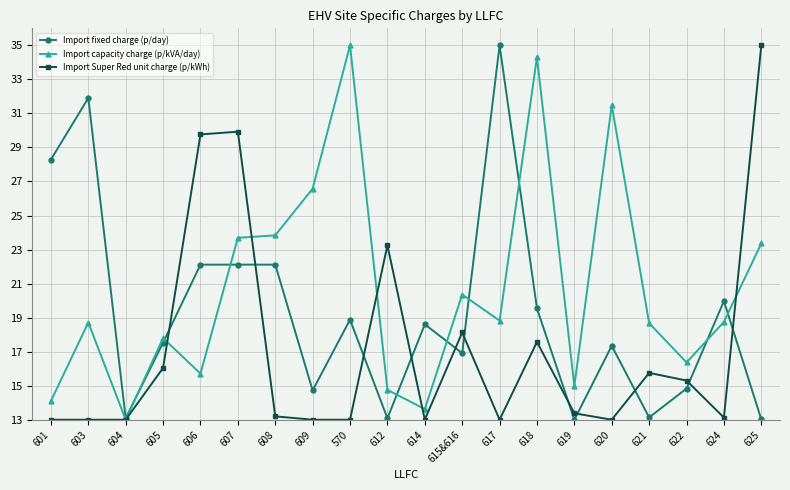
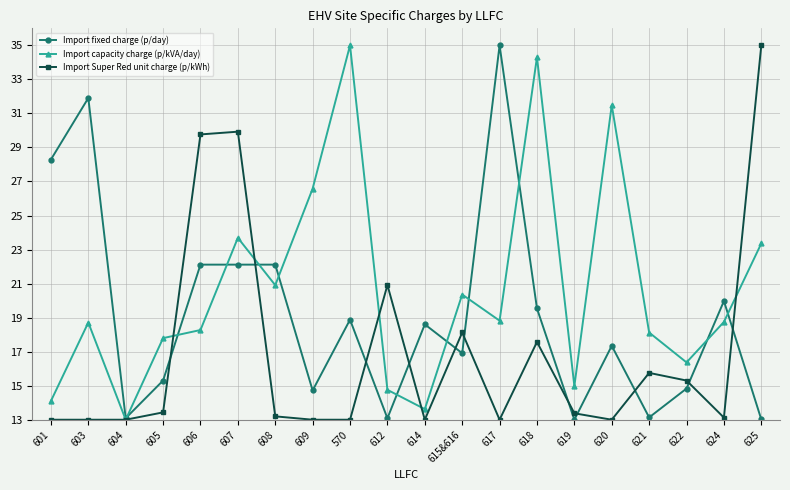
  {
    "Import fixed charge (p/day)": {
      "601": 28.3,
      "603": 31.9,
-     "605": 17.5,
+     "605": 15.3,
      "606": 22.1,
      "607": 22.1,
      "608": 22.1,
      "609": 14.7,
      "570": 18.9,
      "612": 13.1,
      "614": 18.6,
      "615&616": 16.9,
      "617": 35.0,
      "618": 19.5,
      "619": 13.0,
      "620": 17.3,
      "621": 13.1,
      "622": 14.8,
      "624": 20.0,
      "625": 13.0
    },
    "Import capacity charge (p/kVA/day)": {
      "601": 14.1,
      "603": 18.7,
      "605": 17.8,
-     "606": 15.7,
+     "606": 18.3,
      "607": 23.7,
-     "608": 23.8,
+     "608": 20.9,
      "609": 26.6,
      "570": 35.0,
      "612": 14.8,
      "614": 13.6,
      "615&616": 20.4,
      "617": 18.8,
      "618": 34.3,
      "619": 15.0,
      "620": 31.5,
-     "621": 18.7,
+     "621": 18.1,
      "622": 16.4,
      "624": 18.7,
      "625": 23.4
    },
    "Import Super Red unit charge (p/kWh)": {
      "601": 13.0,
      "603": 13.0,
-     "605": 16.0,
+     "605": 13.4,
      "606": 29.8,
      "607": 29.9,
      "608": 13.2,
      "609": 13.0,
      "570": 13.0,
-     "612": 23.3,
+     "612": 20.9,
      "614": 13.0,
      "615&616": 18.1,
      "617": 13.0,
      "618": 17.6,
      "619": 13.4,
      "620": 13.0,
      "621": 15.8,
      "622": 15.3,
      "624": 13.1,
      "625": 35.0
    }
  }
